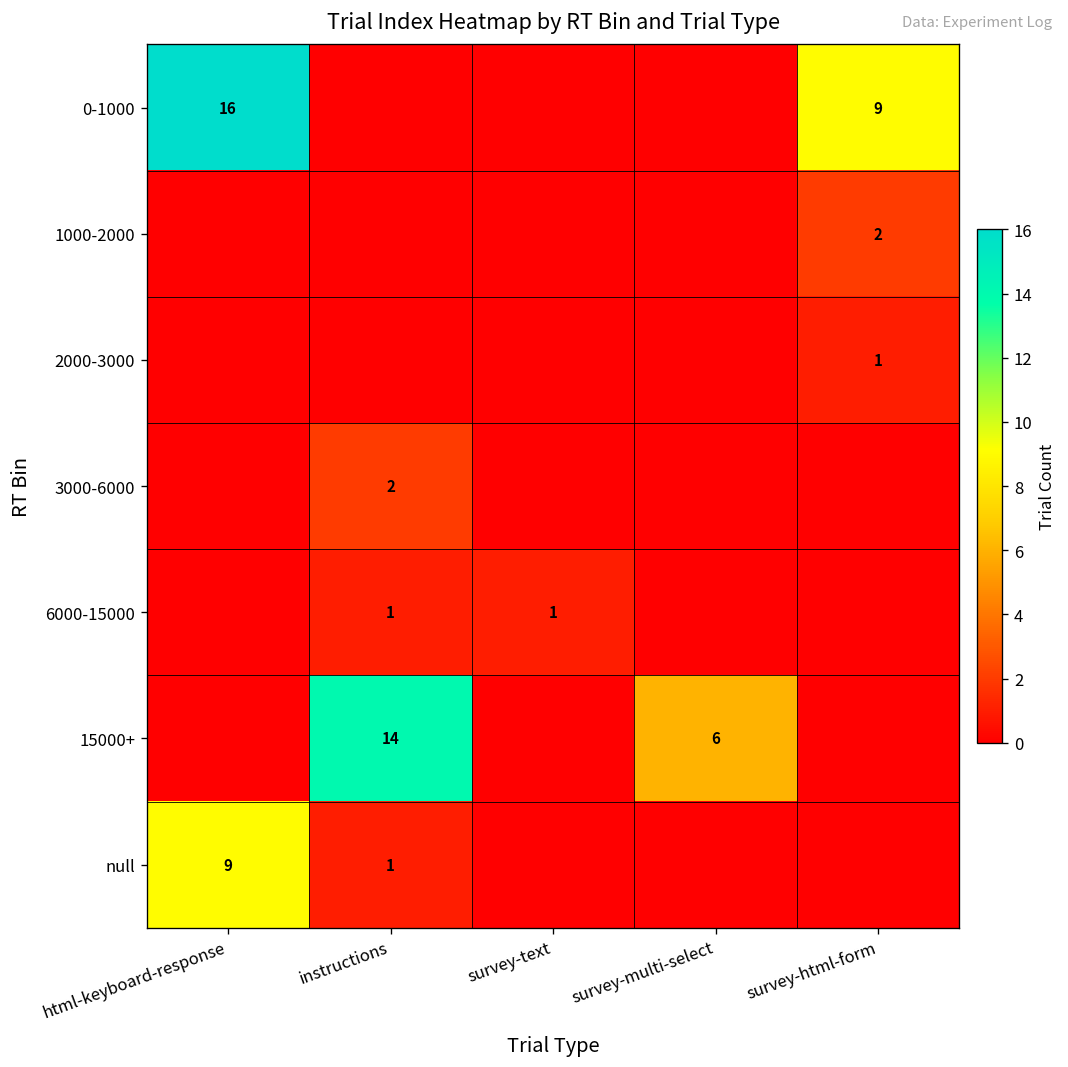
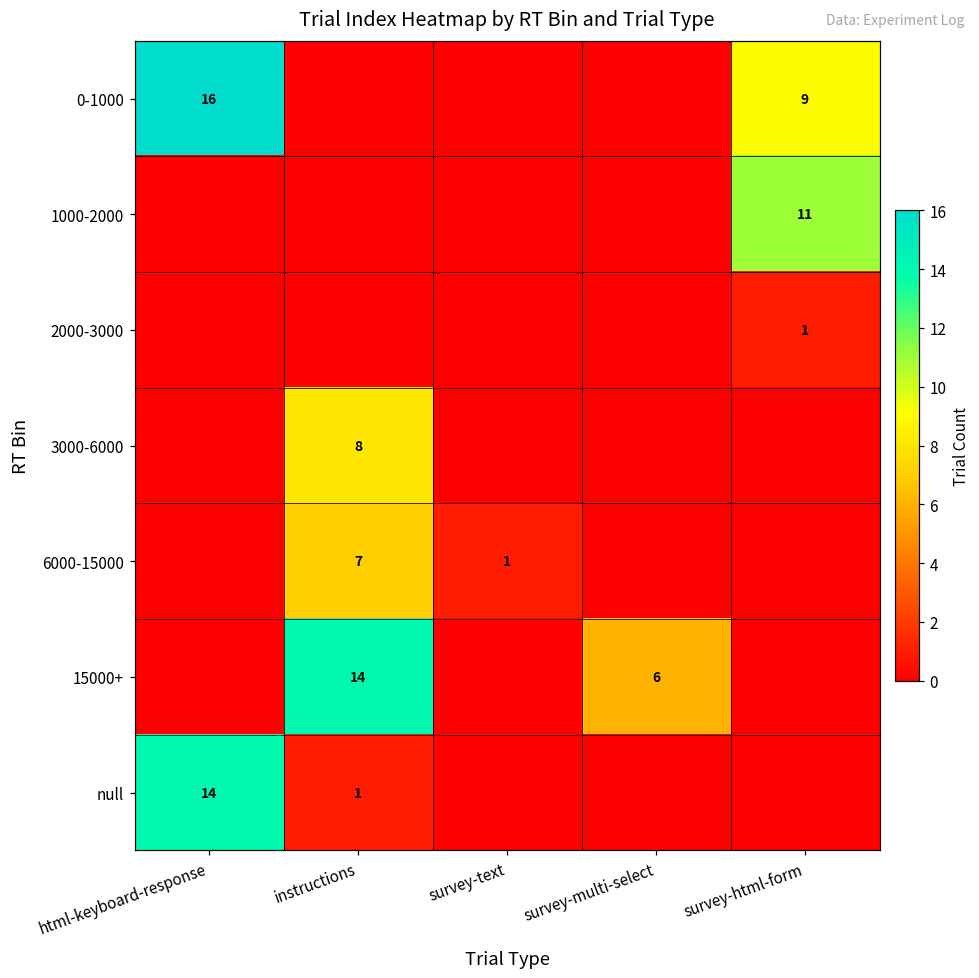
  {
    "0-1000": {
      "html-keyboard-response": 16,
      "survey-html-form": 9
    },
    "1000-2000": {
-     "survey-html-form": 2
+     "survey-html-form": 11
    },
    "2000-3000": {
      "survey-html-form": 1
    },
    "3000-6000": {
-     "instructions": 2
+     "instructions": 8
    },
    "6000-15000": {
-     "instructions": 1,
+     "instructions": 7,
      "survey-text": 1
    },
    "15000+": {
      "instructions": 14,
      "survey-multi-select": 6
    },
    "null": {
-     "html-keyboard-response": 9,
+     "html-keyboard-response": 14,
      "instructions": 1
    }
  }
